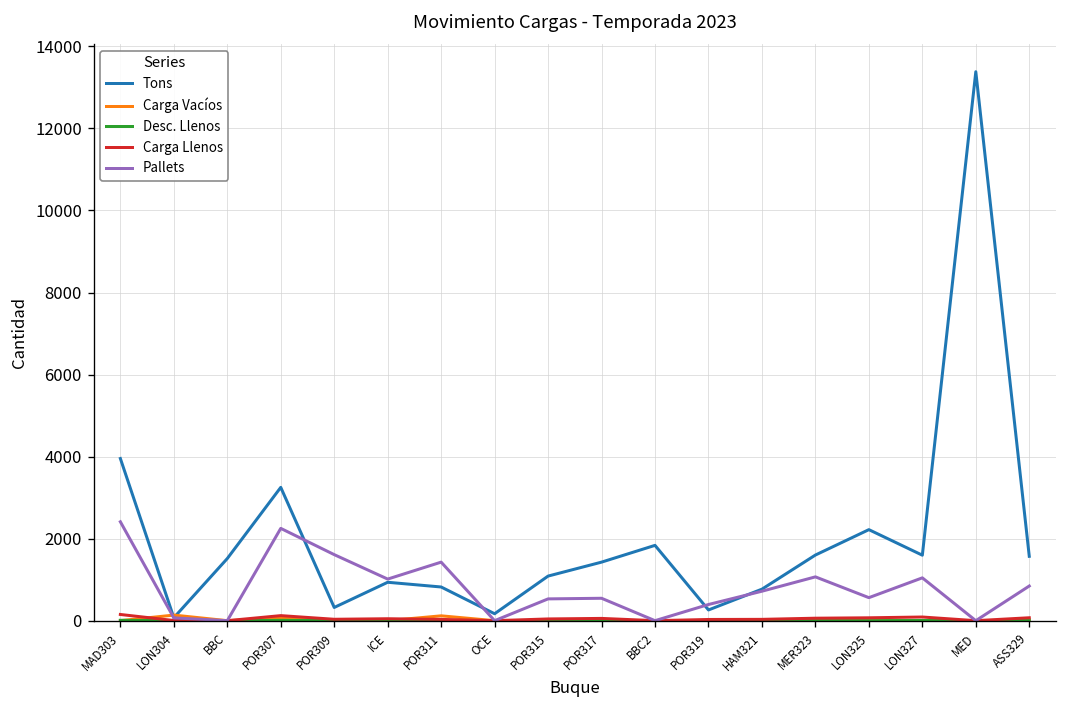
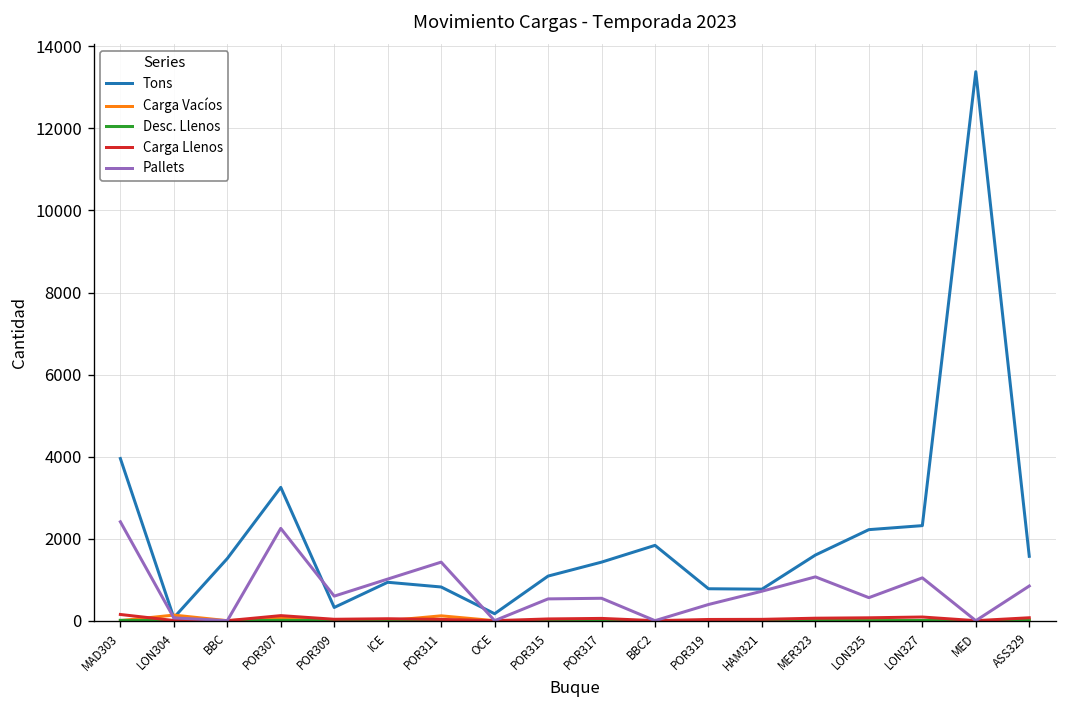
  {
    "Tons": {
      "MAD303": 4000,
      "BBC": 1500,
      "POR307": 3300,
      "POR309": 300,
      "ICE": 900,
      "POR311": 800,
      "OCE": 200,
      "POR315": 1100,
      "POR317": 1400,
      "BBC2": 1800,
-     "POR319": 300,
+     "POR319": 800,
      "MER323": 1600,
      "LON325": 2200,
-     "LON327": 1600,
+     "LON327": 2300,
      "MED": 13400,
      "ASS329": 1600
    },
    "Carga Vacíos": {
      "POR311": 100
    },
    "Carga Llenos": {
      "MAD303": 200,
      "LON327": 100
    },
    "Pallets": {
      "MAD303": 2400,
      "POR307": 2300,
-     "POR309": 1600,
+     "POR309": 600,
      "ICE": 1000,
      "POR311": 1400,
      "POR315": 500,
      "POR317": 500,
      "POR319": 400,
      "MER323": 1100,
      "LON325": 600,
      "LON327": 1000,
      "ASS329": 800
    }
  }
